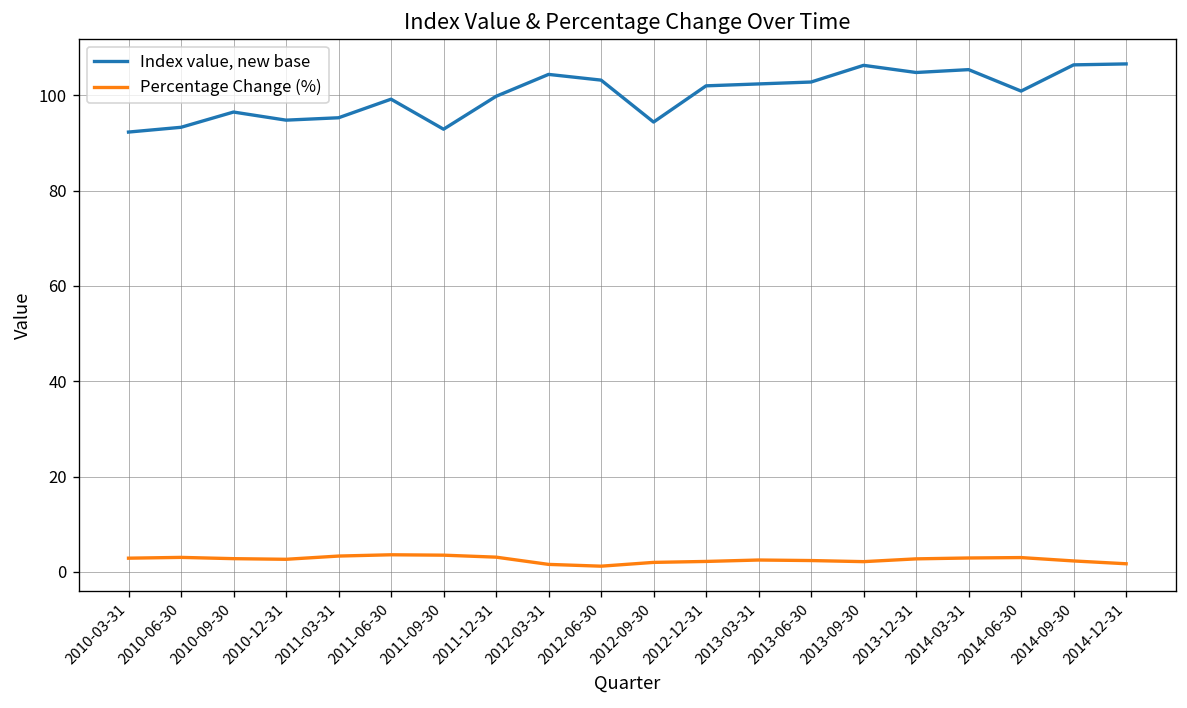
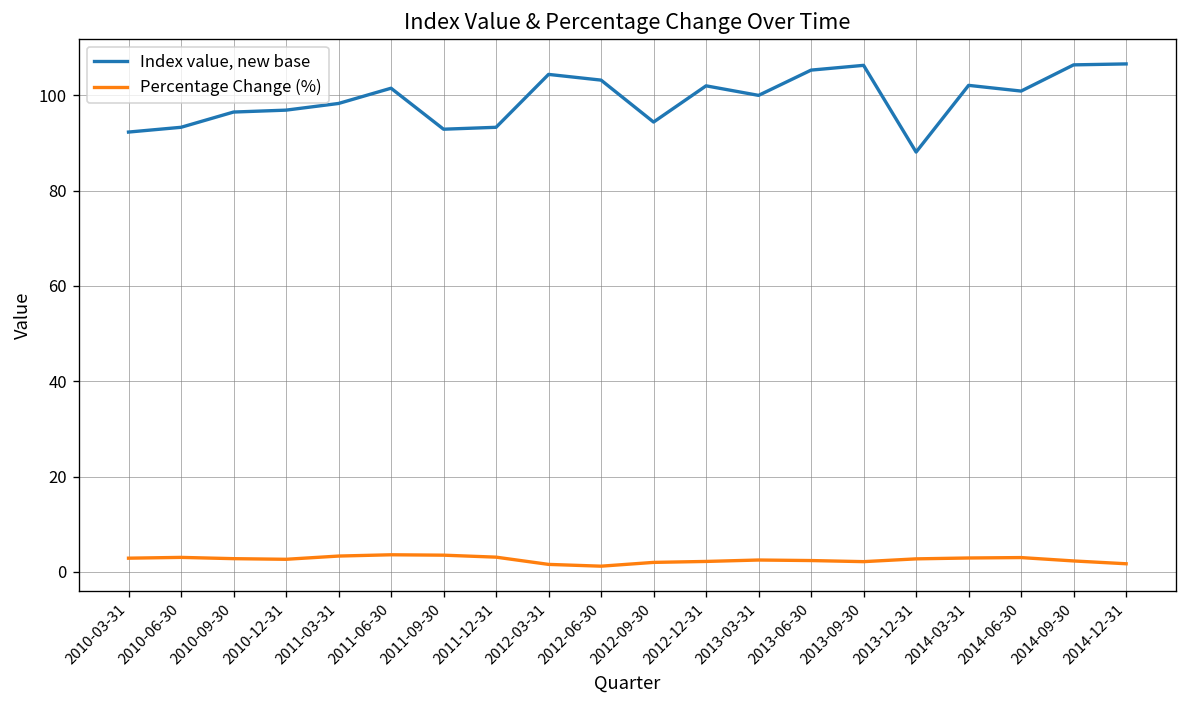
  {
    "Index value, new base": {
      "2010-03-31": 92,
      "2010-06-30": 93,
      "2010-09-30": 97,
-     "2010-12-31": 95,
-     "2011-03-31": 95,
-     "2011-06-30": 99,
+     "2010-12-31": 97,
+     "2011-03-31": 98,
+     "2011-06-30": 102,
      "2011-09-30": 93,
-     "2011-12-31": 100,
+     "2011-12-31": 93,
      "2012-03-31": 104,
      "2012-06-30": 103,
      "2012-09-30": 94,
      "2012-12-31": 102,
-     "2013-03-31": 102,
-     "2013-06-30": 103,
+     "2013-03-31": 100,
+     "2013-06-30": 105,
      "2013-09-30": 106,
-     "2013-12-31": 105,
-     "2014-03-31": 105,
+     "2013-12-31": 88,
+     "2014-03-31": 102,
      "2014-06-30": 101,
      "2014-09-30": 106,
      "2014-12-31": 107
    },
    "Percentage Change (%)": {
      "2010-03-31": 3,
      "2010-06-30": 3,
      "2010-09-30": 3,
      "2010-12-31": 3,
      "2011-03-31": 3,
      "2011-06-30": 4,
      "2011-09-30": 4,
      "2011-12-31": 3,
      "2012-03-31": 2,
      "2012-06-30": 1,
      "2012-09-30": 2,
      "2012-12-31": 2,
      "2013-03-31": 3,
      "2013-06-30": 2,
      "2013-09-30": 2,
      "2013-12-31": 3,
      "2014-03-31": 3,
      "2014-06-30": 3,
      "2014-09-30": 2,
      "2014-12-31": 2
    }
  }
